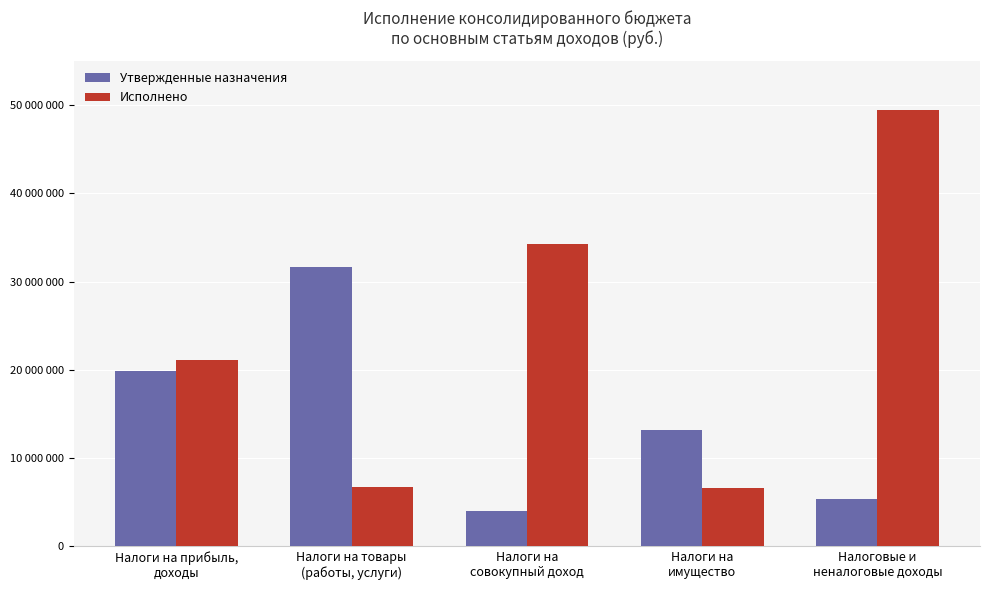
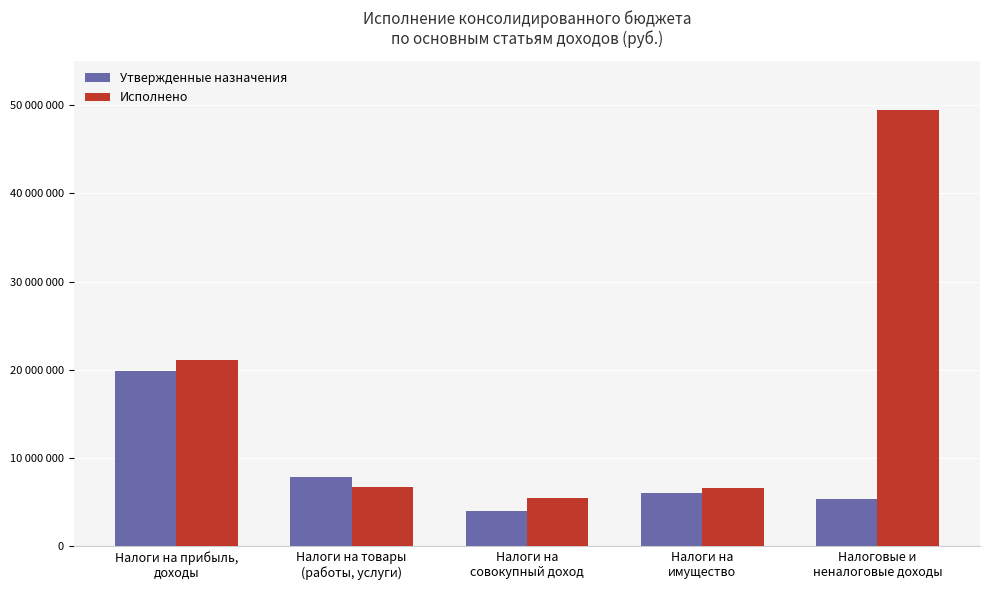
  {
    "Утвержденные назначения": {
      "Налоги на прибыль, доходы": 20000000,
-     "Налоги на товары (работы, услуги)": 32000000,
+     "Налоги на товары (работы, услуги)": 8000000,
      "Налоги на совокупный доход": 4000000,
-     "Налоги на имущество": 13000000,
+     "Налоги на имущество": 6000000,
      "Налоговые и неналоговые доходы": 5000000
    },
    "Исполнено": {
      "Налоги на прибыль, доходы": 21000000,
      "Налоги на товары (работы, услуги)": 7000000,
-     "Налоги на совокупный доход": 34000000,
+     "Налоги на совокупный доход": 5000000,
      "Налоги на имущество": 7000000,
      "Налоговые и неналоговые доходы": 49000000
    }
  }
